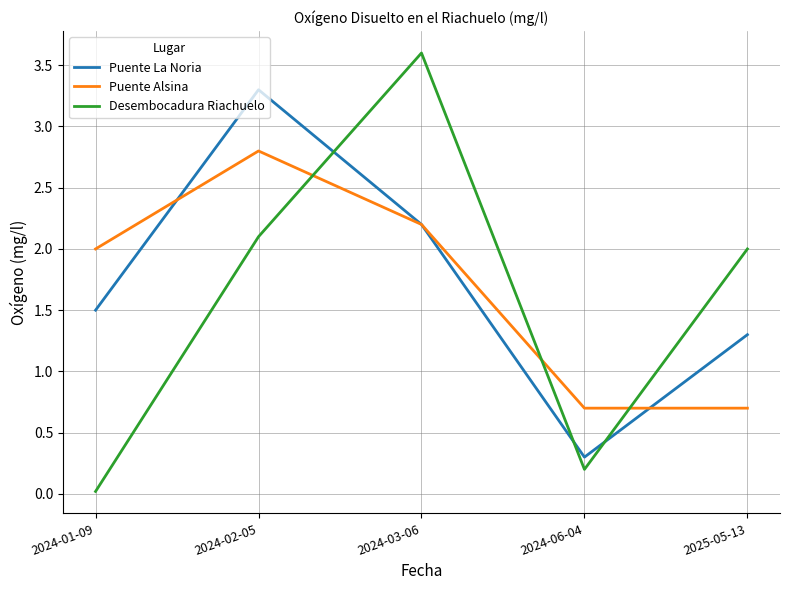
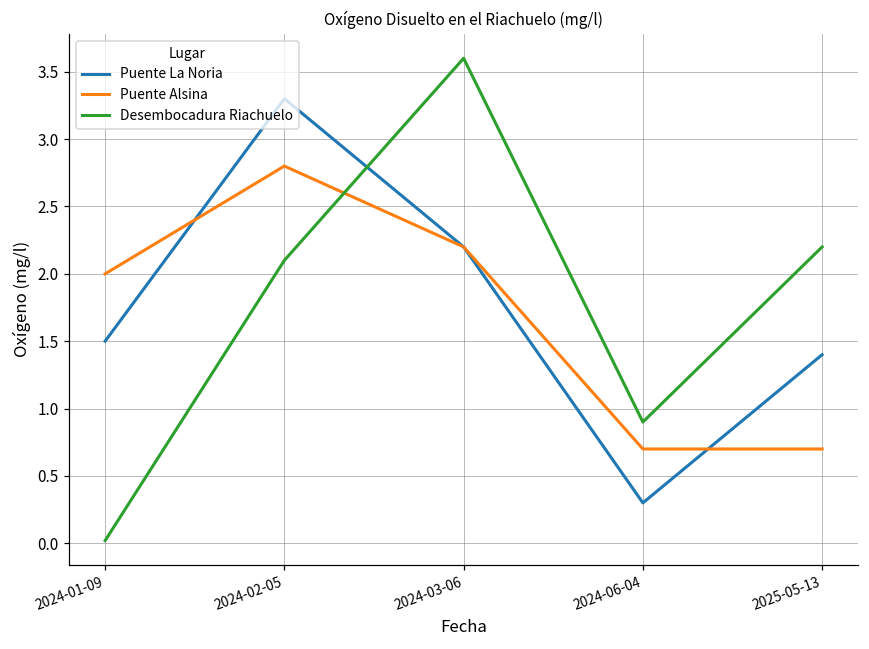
  {
    "Puente La Noria": {
      "2024-01-09": 1.5,
      "2024-06-04": 0.3,
-     "2025-05-13": 1.3
+     "2025-05-13": 1.4
    },
    "Puente Alsina": {
      "2024-01-09": 2.0,
      "2024-02-05": 2.8,
      "2024-06-04": 0.7,
      "2025-05-13": 0.7
    },
    "Desembocadura Riachuelo": {
      "2024-01-09": 0.0,
      "2024-02-05": 2.1,
      "2024-03-06": 3.6,
-     "2024-06-04": 0.2,
-     "2025-05-13": 2.0
+     "2024-06-04": 0.9,
+     "2025-05-13": 2.2
    }
  }
